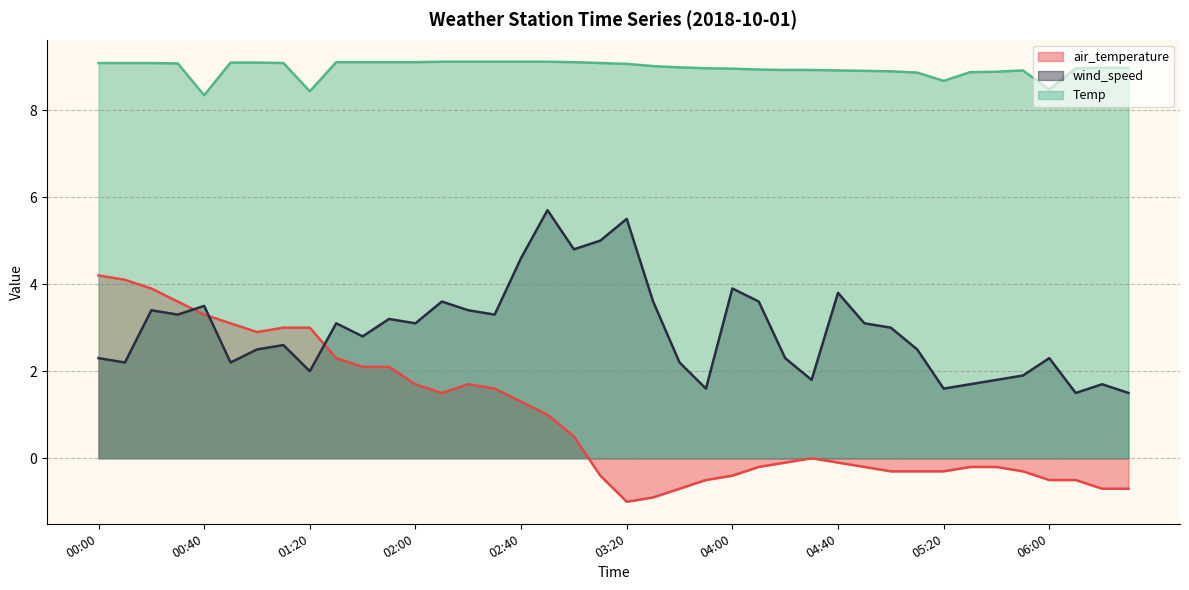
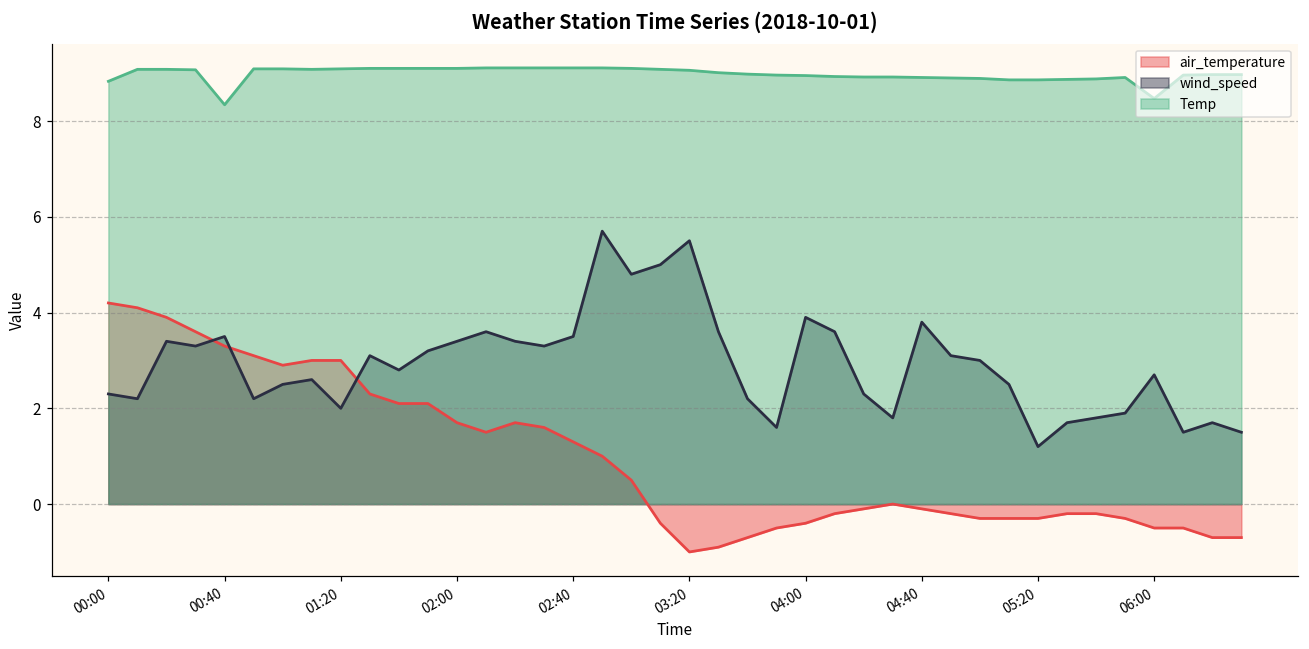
  {
    "wind_speed": {
      "00:00": 2.3,
      "00:40": 3.5,
      "01:20": 2.0,
-     "02:00": 3.1,
-     "02:40": 4.6,
+     "02:00": 3.4,
+     "02:40": 3.5,
      "03:20": 5.5,
      "04:00": 3.9,
      "04:40": 3.8,
-     "05:20": 1.6,
-     "06:00": 2.3
+     "05:20": 1.2,
+     "06:00": 2.7
    },
    "Temp": {
-     "00:00": 9.1,
+     "00:00": 8.8,
      "00:40": 8.3,
-     "01:20": 8.4,
+     "01:20": 9.1,
      "02:00": 9.1,
      "02:40": 9.1,
      "03:20": 9.1,
      "04:00": 9.0,
      "04:40": 8.9,
-     "05:20": 8.7
+     "05:20": 8.9
    }
  }
